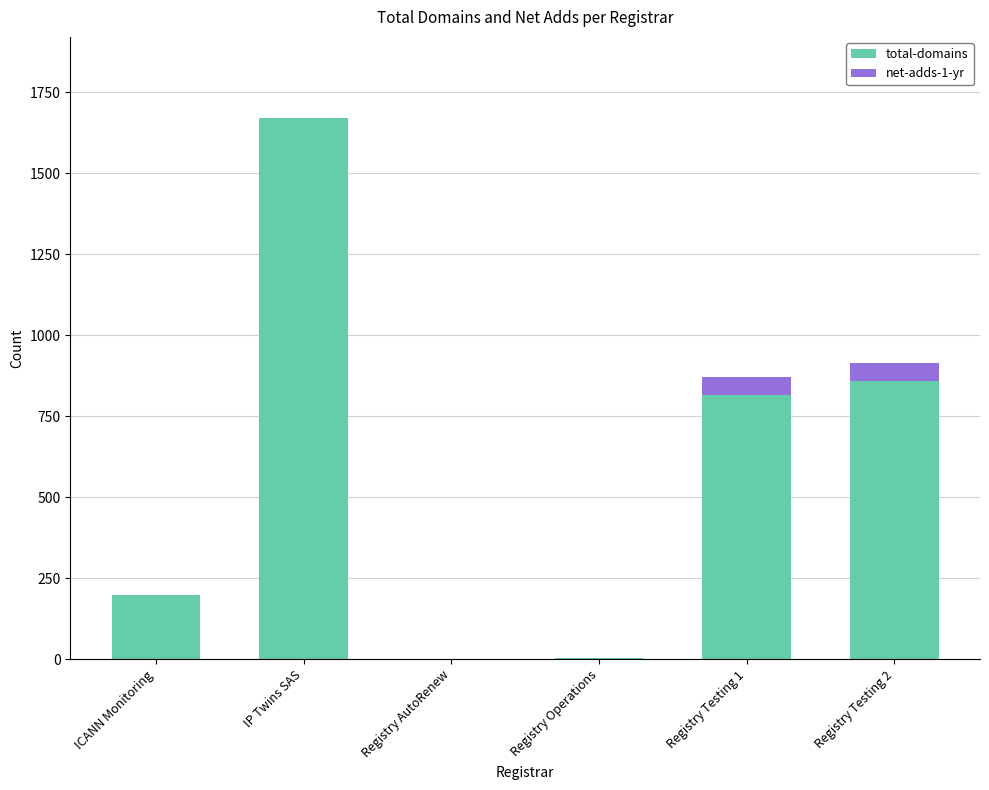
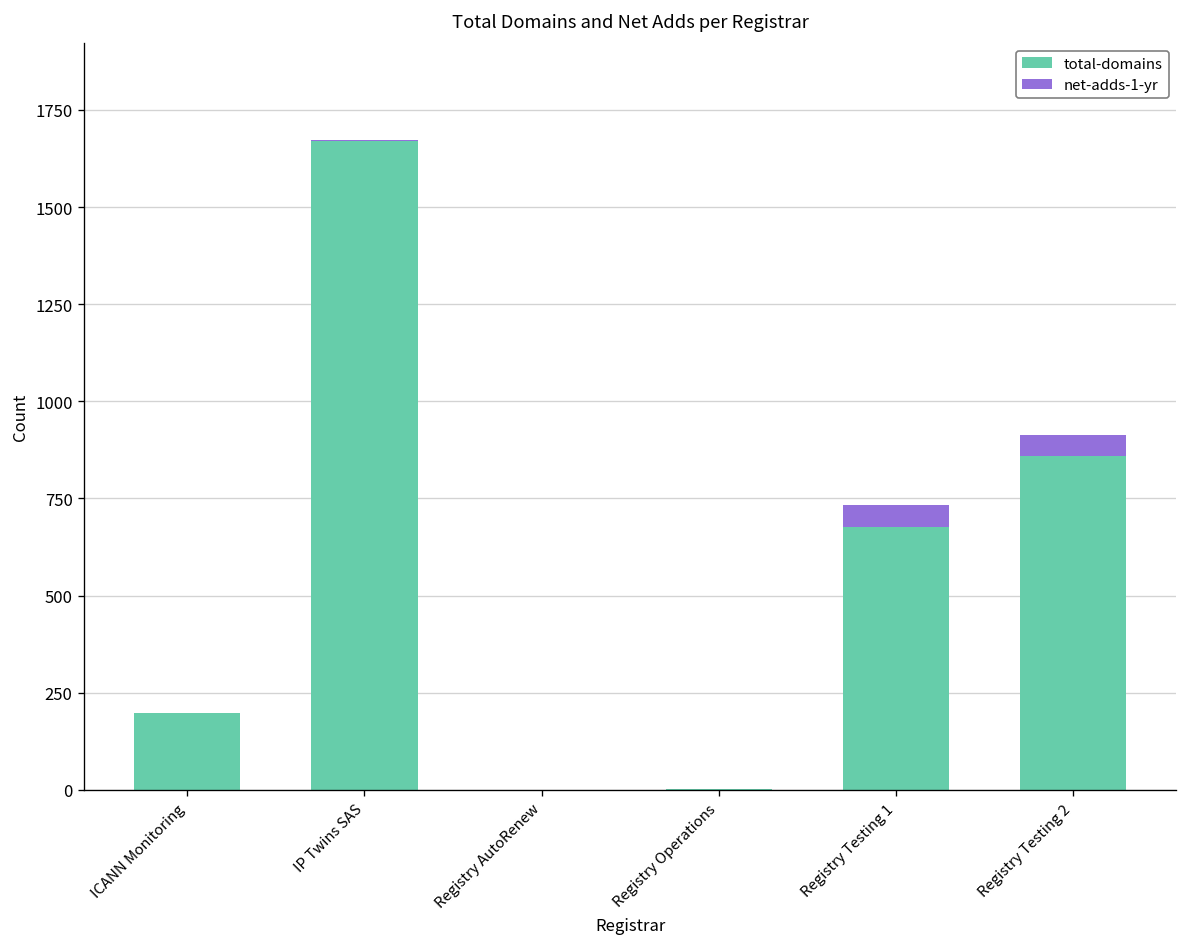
  {
    "total-domains": {
      "ICANN Monitoring": 200,
      "IP Twins SAS": 1670,
      "Registry AutoRenew": 0,
-     "Registry Testing 1": 820,
+     "Registry Testing 1": 680,
      "Registry Testing 2": 860
    },
    "net-adds-1-yr": {
      "ICANN Monitoring": 0,
      "Registry AutoRenew": 0,
      "Registry Operations": 0,
      "Registry Testing 1": 60,
      "Registry Testing 2": 50
    }
  }
